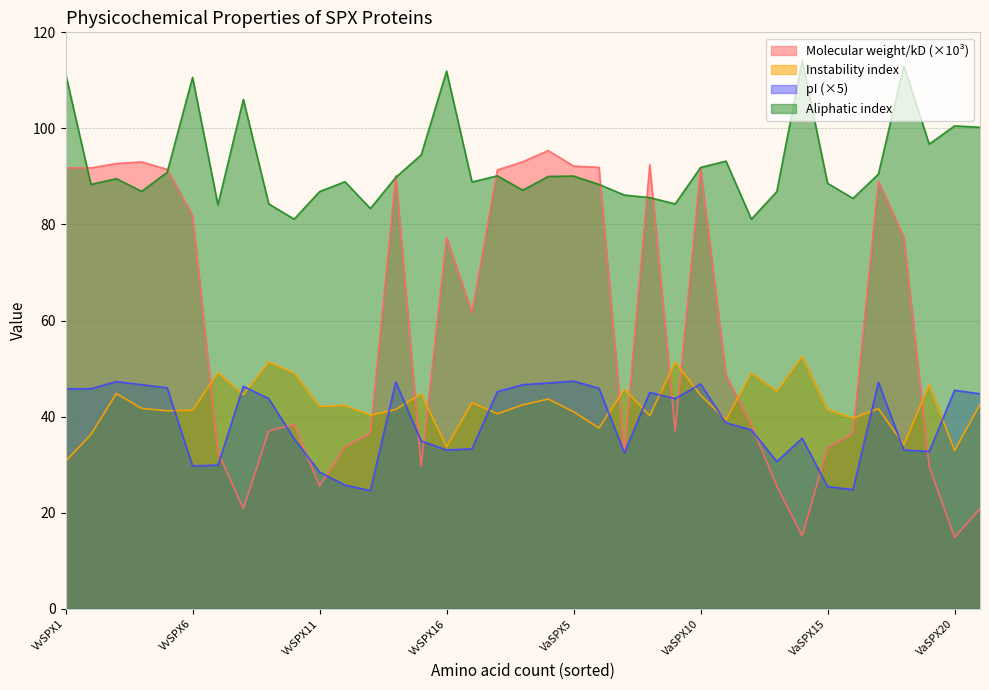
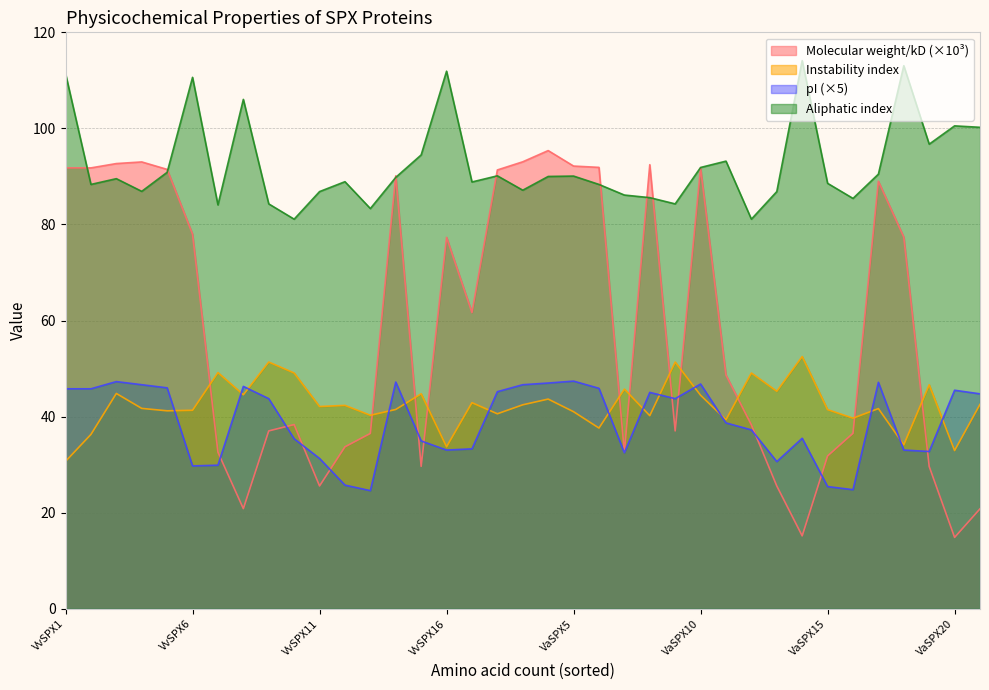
  {
    "Molecular weight/kD (×10³)": {
      "VvSPX1": 92,
-     "VvSPX6": 82,
+     "VvSPX6": 78,
      "VvSPX11": 26,
      "VvSPX16": 77,
      "VaSPX5": 92,
-     "VaSPX15": 34,
+     "VaSPX15": 32,
      "VaSPX20": 15
    },
    "Instability index": {
      "VvSPX1": 31,
      "VvSPX6": 41,
      "VvSPX11": 42,
      "VvSPX16": 34,
      "VaSPX5": 41,
      "VaSPX10": 44,
      "VaSPX15": 41,
      "VaSPX20": 33
    },
    "pI (×5)": {
      "VvSPX1": 46,
      "VvSPX6": 30,
-     "VvSPX11": 28,
+     "VvSPX11": 31,
      "VvSPX16": 33,
      "VaSPX5": 47,
      "VaSPX10": 47,
      "VaSPX15": 25,
      "VaSPX20": 46
    },
    "Aliphatic index": {
      "VvSPX1": 111,
      "VvSPX6": 111,
      "VvSPX11": 87,
      "VvSPX16": 112,
      "VaSPX5": 90,
      "VaSPX15": 89,
      "VaSPX20": 101
    }
  }
